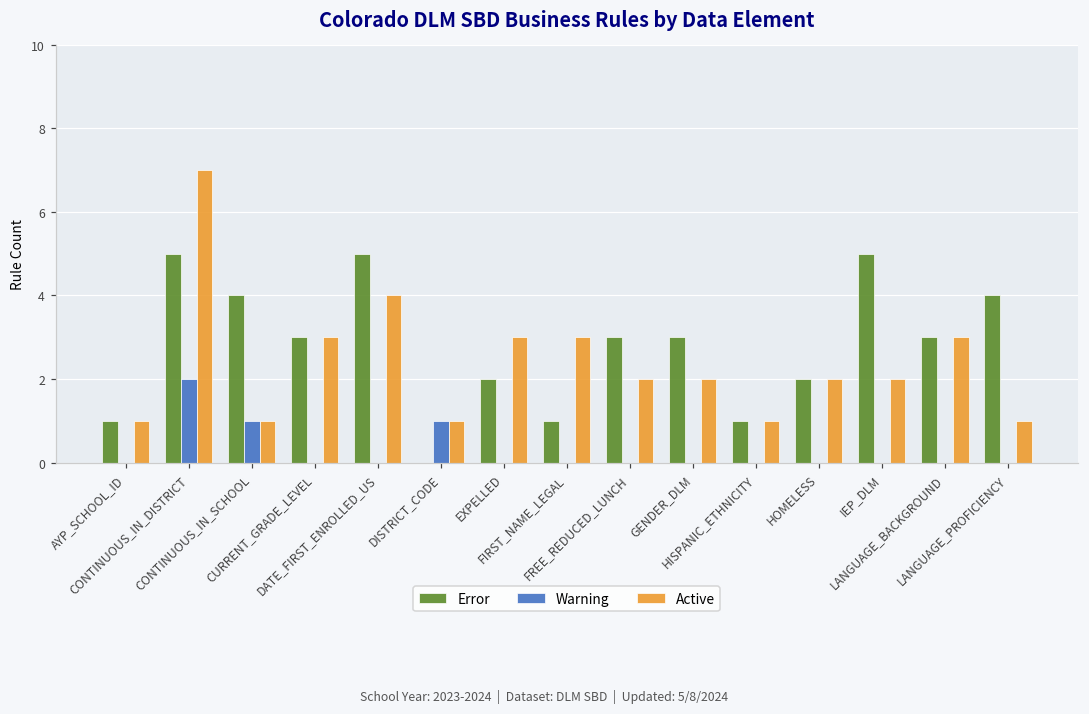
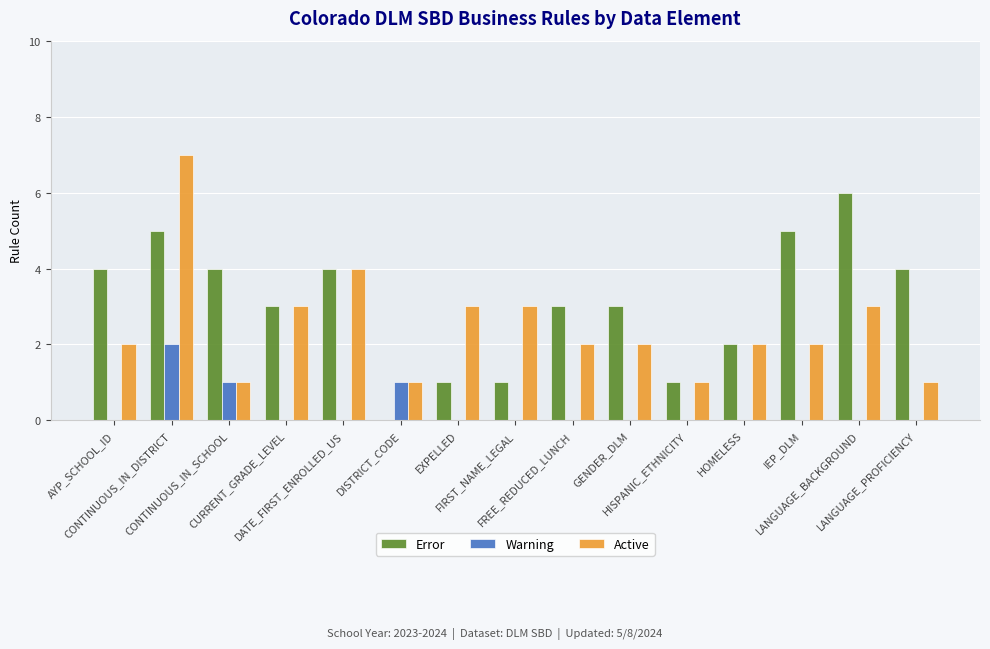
  {
    "Error": {
-     "AYP_SCHOOL_ID": 1,
+     "AYP_SCHOOL_ID": 4,
      "CONTINUOUS_IN_DISTRICT": 5,
      "CONTINUOUS_IN_SCHOOL": 4,
      "CURRENT_GRADE_LEVEL": 3,
-     "DATE_FIRST_ENROLLED_US": 5,
+     "DATE_FIRST_ENROLLED_US": 4,
      "DISTRICT_CODE": 0,
-     "EXPELLED": 2,
+     "EXPELLED": 1,
      "FIRST_NAME_LEGAL": 1,
      "FREE_REDUCED_LUNCH": 3,
      "GENDER_DLM": 3,
      "HISPANIC_ETHNICITY": 1,
      "HOMELESS": 2,
      "IEP_DLM": 5,
-     "LANGUAGE_BACKGROUND": 3,
+     "LANGUAGE_BACKGROUND": 6,
      "LANGUAGE_PROFICIENCY": 4
    },
    "Warning": {
      "AYP_SCHOOL_ID": 0,
      "CONTINUOUS_IN_DISTRICT": 2,
      "CONTINUOUS_IN_SCHOOL": 1,
      "CURRENT_GRADE_LEVEL": 0,
      "DATE_FIRST_ENROLLED_US": 0,
      "DISTRICT_CODE": 1,
      "EXPELLED": 0,
      "FIRST_NAME_LEGAL": 0,
      "FREE_REDUCED_LUNCH": 0,
      "GENDER_DLM": 0,
      "HISPANIC_ETHNICITY": 0,
      "HOMELESS": 0,
      "IEP_DLM": 0,
      "LANGUAGE_BACKGROUND": 0,
      "LANGUAGE_PROFICIENCY": 0
    },
    "Active": {
-     "AYP_SCHOOL_ID": 1,
+     "AYP_SCHOOL_ID": 2,
      "CONTINUOUS_IN_DISTRICT": 7,
      "CONTINUOUS_IN_SCHOOL": 1,
      "CURRENT_GRADE_LEVEL": 3,
      "DATE_FIRST_ENROLLED_US": 4,
      "DISTRICT_CODE": 1,
      "EXPELLED": 3,
      "FIRST_NAME_LEGAL": 3,
      "FREE_REDUCED_LUNCH": 2,
      "GENDER_DLM": 2,
      "HISPANIC_ETHNICITY": 1,
      "HOMELESS": 2,
      "IEP_DLM": 2,
      "LANGUAGE_BACKGROUND": 3,
      "LANGUAGE_PROFICIENCY": 1
    }
  }
